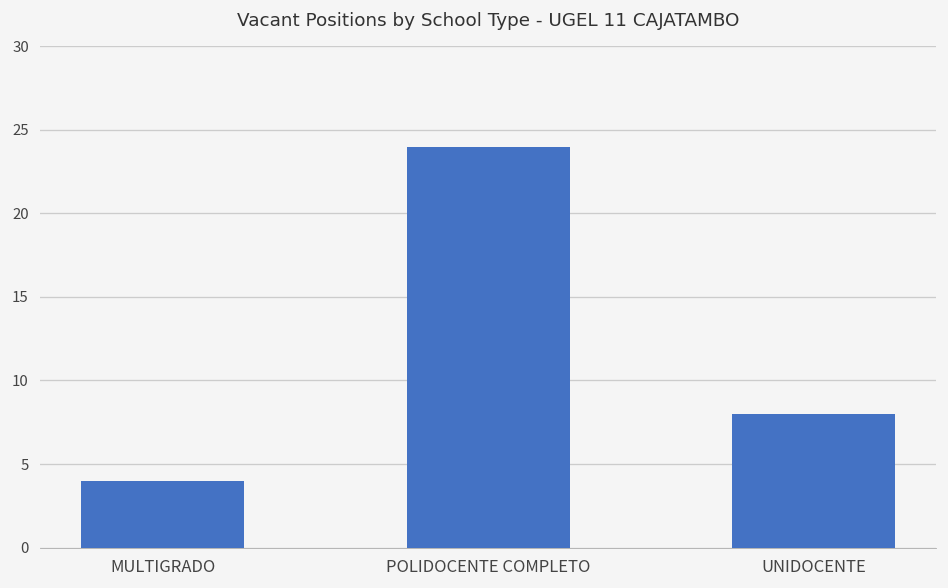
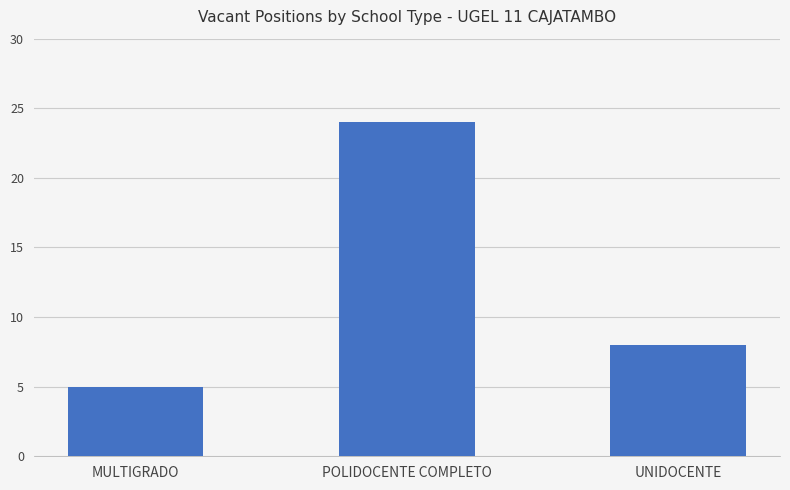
  {
-   "MULTIGRADO": 4,
+   "MULTIGRADO": 5,
    "POLIDOCENTE COMPLETO": 24,
    "UNIDOCENTE": 8
  }
